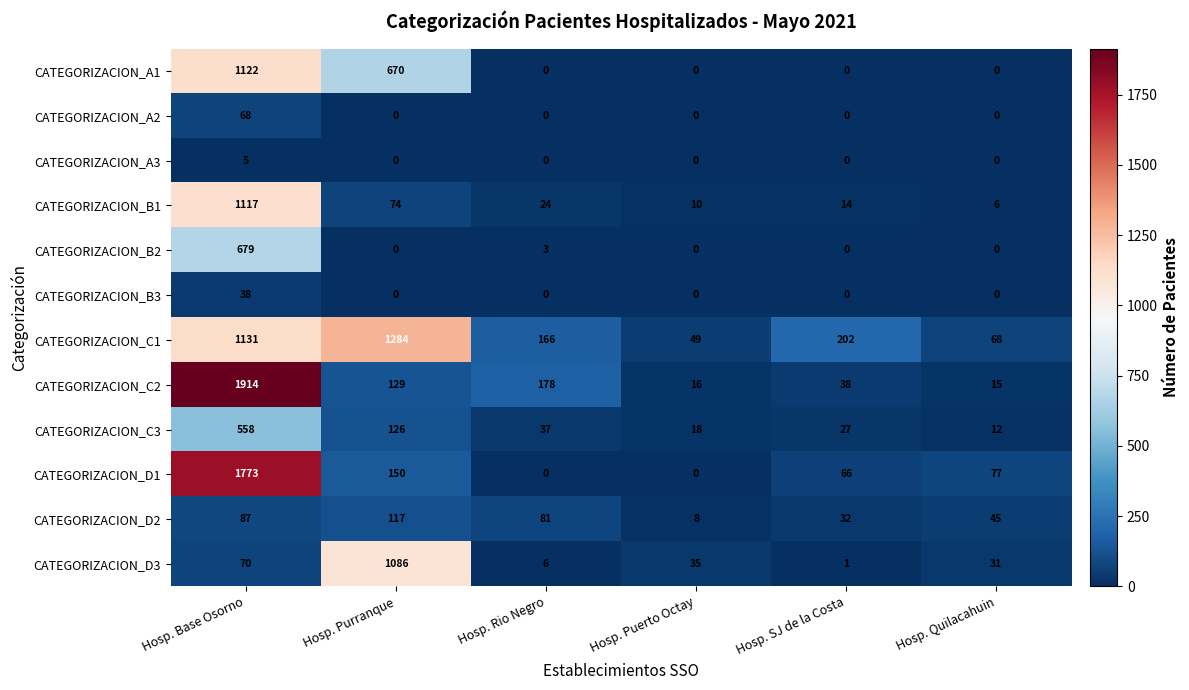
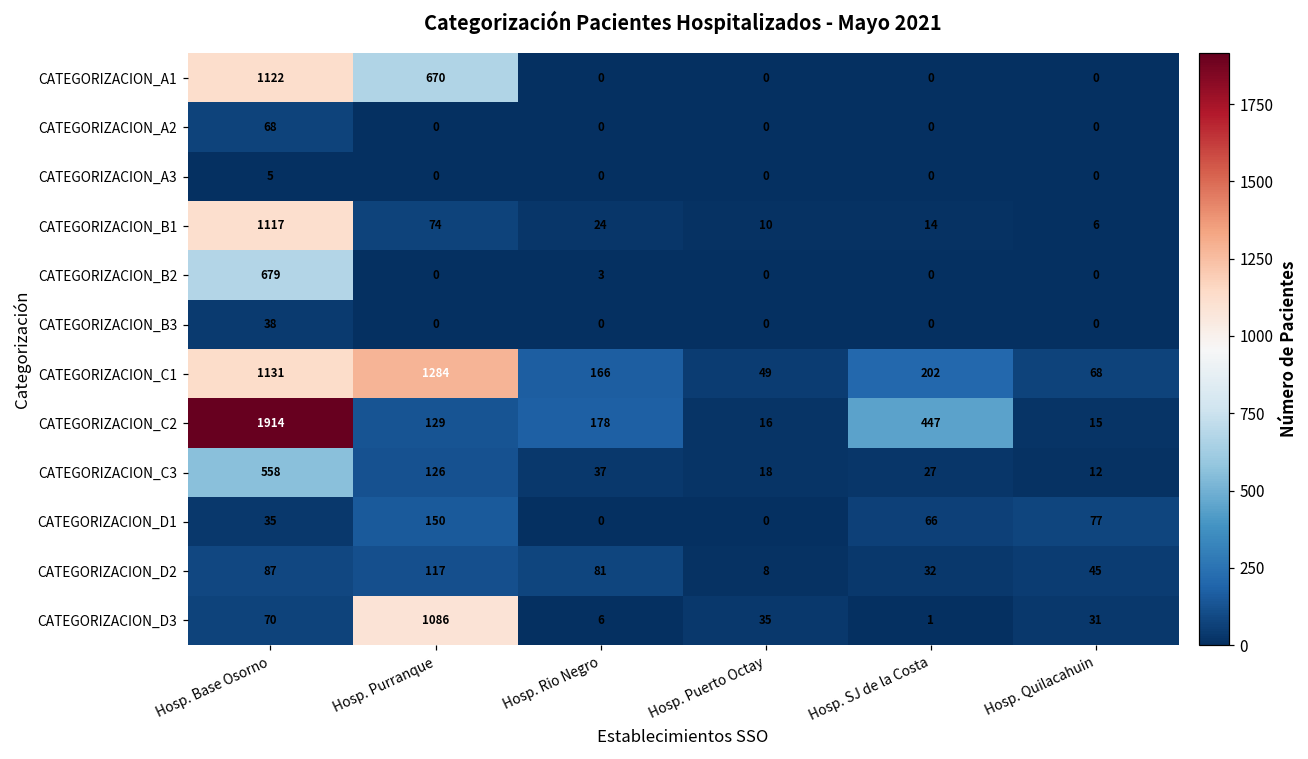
  {
    "CATEGORIZACION_A1": {
      "Hosp. Base Osorno": 1122,
      "Hosp. Purranque": 670,
      "Hosp. Rio Negro": 0,
      "Hosp. Puerto Octay": 0,
      "Hosp. SJ de la Costa": 0,
      "Hosp. Quilacahuin": 0
    },
    "CATEGORIZACION_A2": {
      "Hosp. Base Osorno": 68,
      "Hosp. Purranque": 0,
      "Hosp. Rio Negro": 0,
      "Hosp. Puerto Octay": 0,
      "Hosp. SJ de la Costa": 0,
      "Hosp. Quilacahuin": 0
    },
    "CATEGORIZACION_A3": {
      "Hosp. Base Osorno": 5,
      "Hosp. Purranque": 0,
      "Hosp. Rio Negro": 0,
      "Hosp. Puerto Octay": 0,
      "Hosp. SJ de la Costa": 0,
      "Hosp. Quilacahuin": 0
    },
    "CATEGORIZACION_B1": {
      "Hosp. Base Osorno": 1117,
      "Hosp. Purranque": 74,
      "Hosp. Rio Negro": 24,
      "Hosp. Puerto Octay": 10,
      "Hosp. SJ de la Costa": 14,
      "Hosp. Quilacahuin": 6
    },
    "CATEGORIZACION_B2": {
      "Hosp. Base Osorno": 679,
      "Hosp. Purranque": 0,
      "Hosp. Rio Negro": 3,
      "Hosp. Puerto Octay": 0,
      "Hosp. SJ de la Costa": 0,
      "Hosp. Quilacahuin": 0
    },
    "CATEGORIZACION_B3": {
      "Hosp. Base Osorno": 38,
      "Hosp. Purranque": 0,
      "Hosp. Rio Negro": 0,
      "Hosp. Puerto Octay": 0,
      "Hosp. SJ de la Costa": 0,
      "Hosp. Quilacahuin": 0
    },
    "CATEGORIZACION_C1": {
      "Hosp. Base Osorno": 1131,
      "Hosp. Purranque": 1284,
      "Hosp. Rio Negro": 166,
      "Hosp. Puerto Octay": 49,
      "Hosp. SJ de la Costa": 202,
      "Hosp. Quilacahuin": 68
    },
    "CATEGORIZACION_C2": {
      "Hosp. Base Osorno": 1914,
      "Hosp. Purranque": 129,
      "Hosp. Rio Negro": 178,
      "Hosp. Puerto Octay": 16,
-     "Hosp. SJ de la Costa": 38,
+     "Hosp. SJ de la Costa": 447,
      "Hosp. Quilacahuin": 15
    },
    "CATEGORIZACION_C3": {
      "Hosp. Base Osorno": 558,
      "Hosp. Purranque": 126,
      "Hosp. Rio Negro": 37,
      "Hosp. Puerto Octay": 18,
      "Hosp. SJ de la Costa": 27,
      "Hosp. Quilacahuin": 12
    },
    "CATEGORIZACION_D1": {
-     "Hosp. Base Osorno": 1773,
+     "Hosp. Base Osorno": 35,
      "Hosp. Purranque": 150,
      "Hosp. Rio Negro": 0,
      "Hosp. Puerto Octay": 0,
      "Hosp. SJ de la Costa": 66,
      "Hosp. Quilacahuin": 77
    },
    "CATEGORIZACION_D2": {
      "Hosp. Base Osorno": 87,
      "Hosp. Purranque": 117,
      "Hosp. Rio Negro": 81,
      "Hosp. Puerto Octay": 8,
      "Hosp. SJ de la Costa": 32,
      "Hosp. Quilacahuin": 45
    },
    "CATEGORIZACION_D3": {
      "Hosp. Base Osorno": 70,
      "Hosp. Purranque": 1086,
      "Hosp. Rio Negro": 6,
      "Hosp. Puerto Octay": 35,
      "Hosp. SJ de la Costa": 1,
      "Hosp. Quilacahuin": 31
    }
  }
